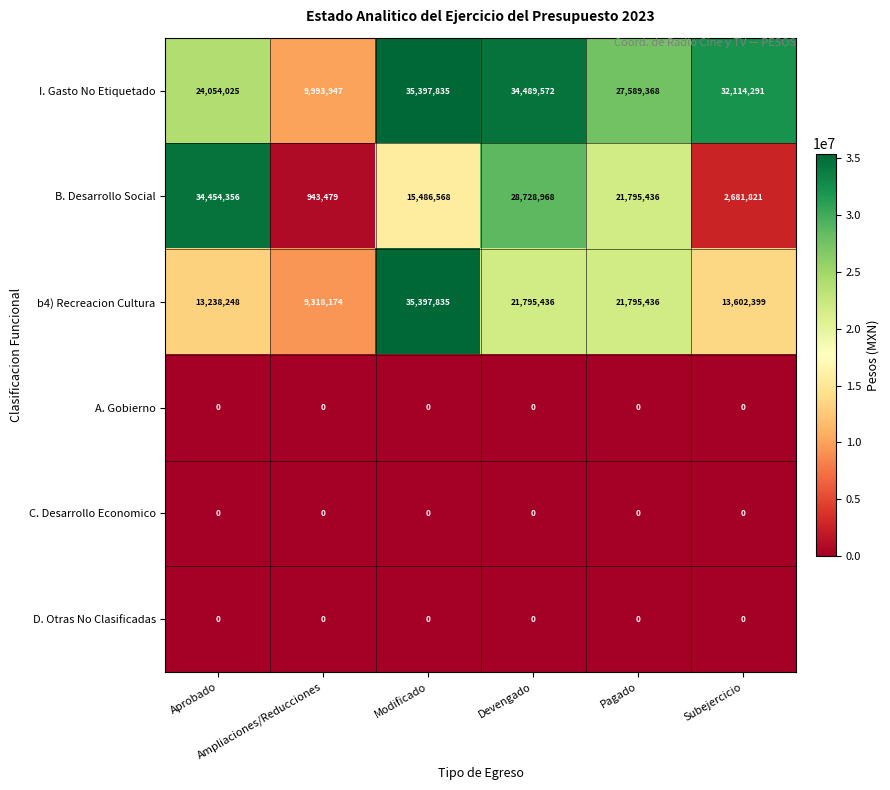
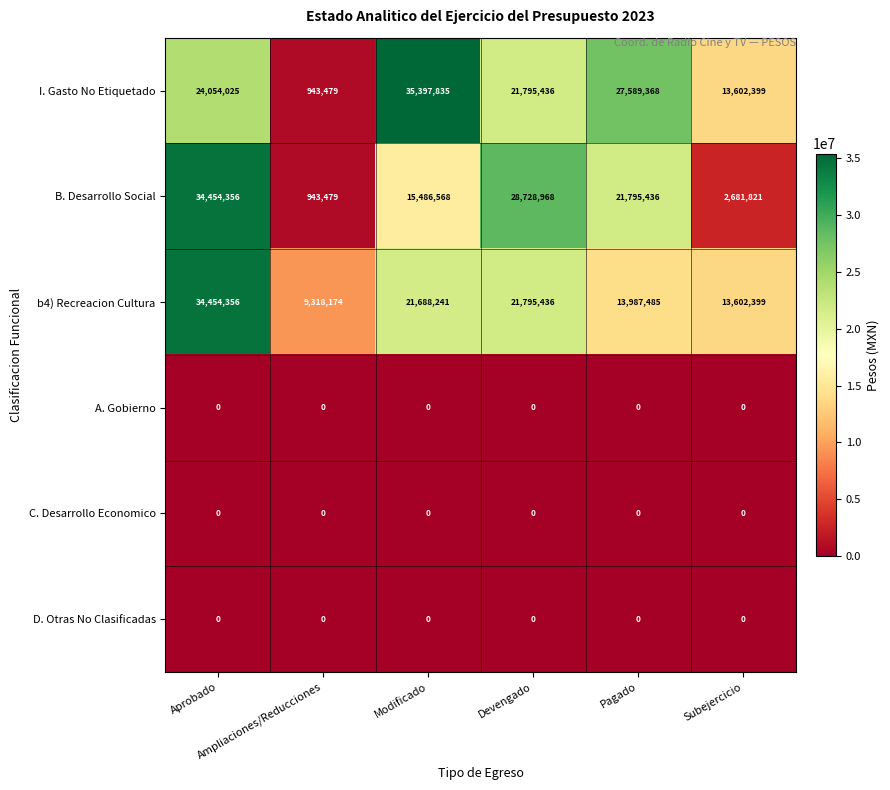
  {
    "I. Gasto No Etiquetado": {
      "Aprobado": "24,054,025",
-     "Ampliaciones/Reducciones": "9,993,947",
+     "Ampliaciones/Reducciones": "943,479",
      "Modificado": "35,397,835",
-     "Devengado": "34,489,572",
+     "Devengado": "21,795,436",
      "Pagado": "27,589,368",
-     "Subejercicio": "32,114,291"
+     "Subejercicio": "13,602,399"
    },
    "B. Desarrollo Social": {
      "Aprobado": "34,454,356",
      "Ampliaciones/Reducciones": "943,479",
      "Modificado": "15,486,568",
      "Devengado": "28,728,968",
      "Pagado": "21,795,436",
      "Subejercicio": "2,681,821"
    },
    "b4) Recreacion Cultura": {
-     "Aprobado": "13,238,248",
+     "Aprobado": "34,454,356",
      "Ampliaciones/Reducciones": "9,318,174",
-     "Modificado": "35,397,835",
+     "Modificado": "21,688,241",
      "Devengado": "21,795,436",
-     "Pagado": "21,795,436",
+     "Pagado": "13,987,485",
      "Subejercicio": "13,602,399"
    },
    "A. Gobierno": {
      "Aprobado": "0",
      "Ampliaciones/Reducciones": "0",
      "Modificado": "0",
      "Devengado": "0",
      "Pagado": "0",
      "Subejercicio": "0"
    },
    "C. Desarrollo Economico": {
      "Aprobado": "0",
      "Ampliaciones/Reducciones": "0",
      "Modificado": "0",
      "Devengado": "0",
      "Pagado": "0",
      "Subejercicio": "0"
    },
    "D. Otras No Clasificadas": {
      "Aprobado": "0",
      "Ampliaciones/Reducciones": "0",
      "Modificado": "0",
      "Devengado": "0",
      "Pagado": "0",
      "Subejercicio": "0"
    }
  }
